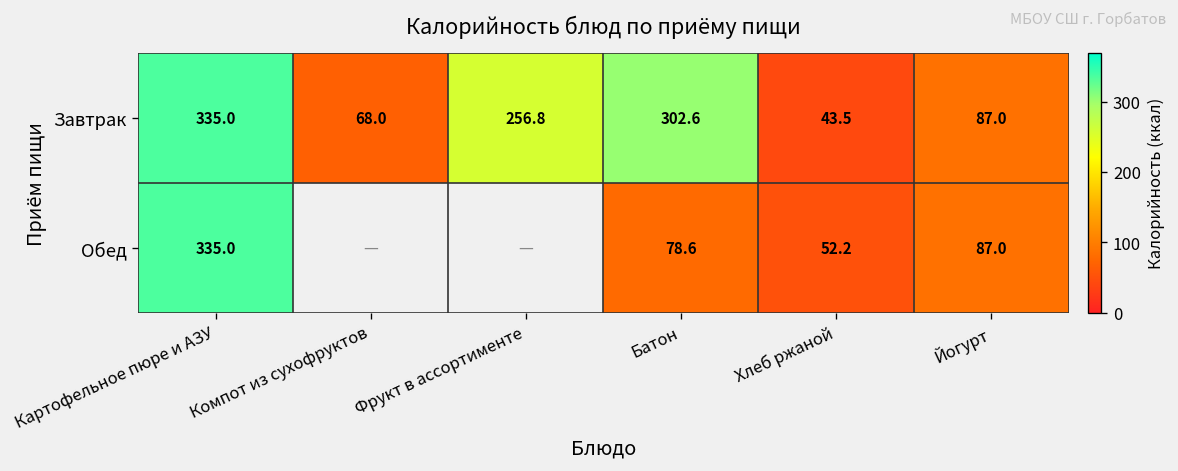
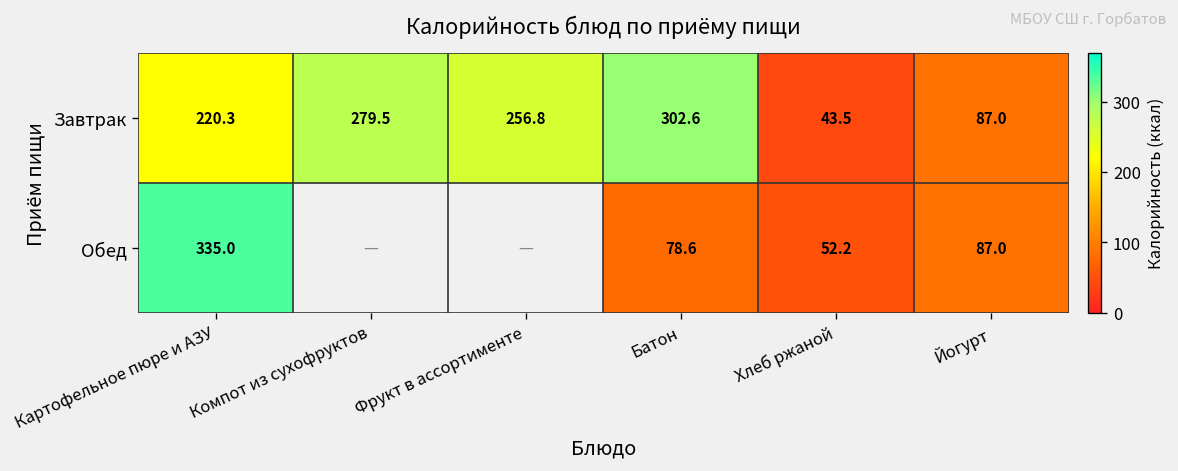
  {
    "Завтрак": {
-     "Картофельное пюре и АЗУ": 335.0,
-     "Компот из сухофруктов": 68.0,
+     "Картофельное пюре и АЗУ": 220.3,
+     "Компот из сухофруктов": 279.5,
      "Фрукт в ассортименте": 256.8,
      "Батон": 302.6,
      "Хлеб ржаной": 43.5,
      "Йогурт": 87.0
    },
    "Обед": {
      "Картофельное пюре и АЗУ": 335.0,
      "Батон": 78.6,
      "Хлеб ржаной": 52.2,
      "Йогурт": 87.0
    }
  }
